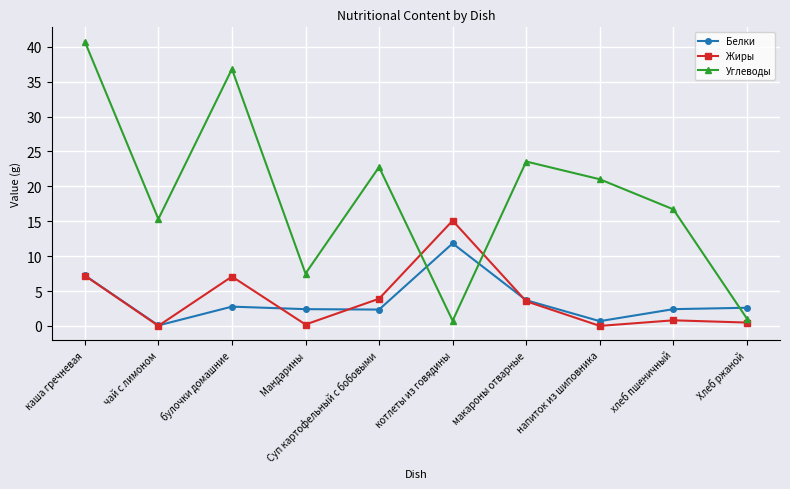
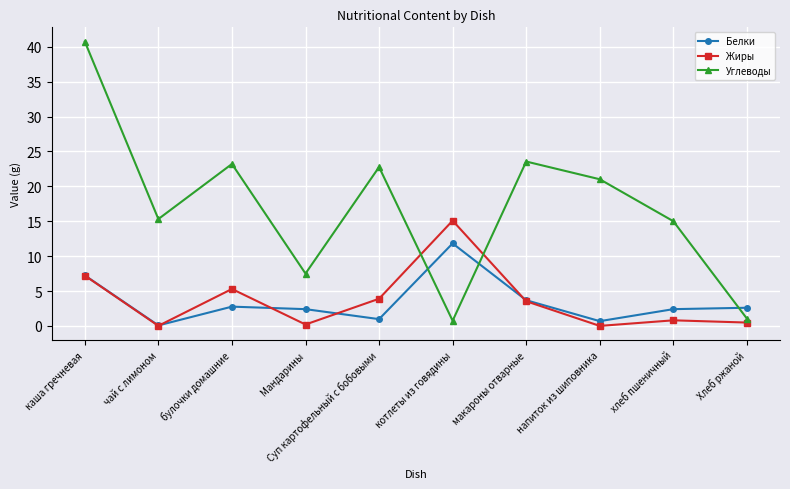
  {
    "Белки": {
      "булочки домашние": 3,
      "Мандарины": 2,
-     "Суп картофельный с бобовыми": 2,
+     "Суп картофельный с бобовыми": 1,
      "котлеты из говядины": 12,
      "напиток из шиповника": 1,
      "хлеб пшеничный": 2,
      "Хлеб ржаной": 3
    },
    "Жиры": {
-     "булочки домашние": 7,
+     "булочки домашние": 5,
      "Мандарины": 0,
      "Суп картофельный с бобовыми": 4,
      "котлеты из говядины": 15,
      "напиток из шиповника": 0,
      "хлеб пшеничный": 1,
      "Хлеб ржаной": 0
    },
    "Углеводы": {
      "каша гречневая": 41,
      "чай с лимоном": 15,
-     "булочки домашние": 37,
+     "булочки домашние": 23,
      "Мандарины": 8,
      "Суп картофельный с бобовыми": 23,
      "котлеты из говядины": 1,
      "макароны отварные": 24,
      "напиток из шиповника": 21,
-     "хлеб пшеничный": 17,
+     "хлеб пшеничный": 15,
      "Хлеб ржаной": 1
    }
  }
